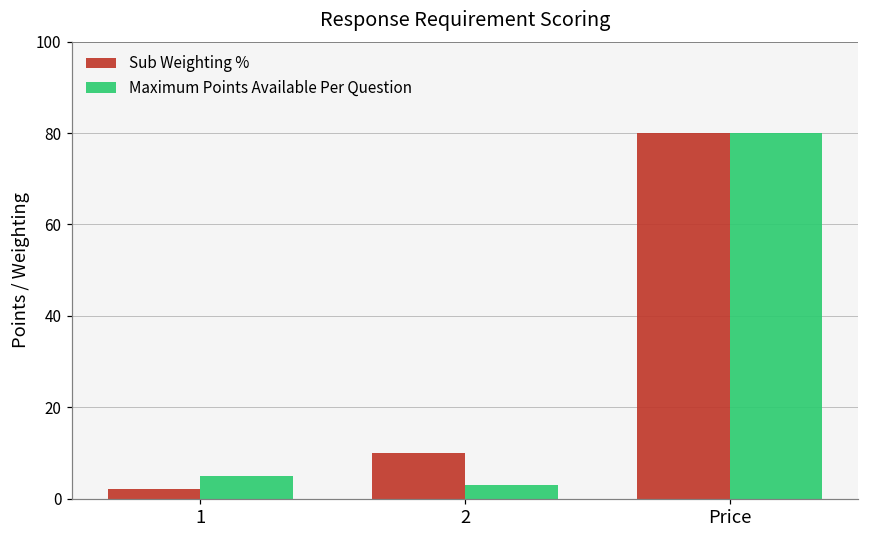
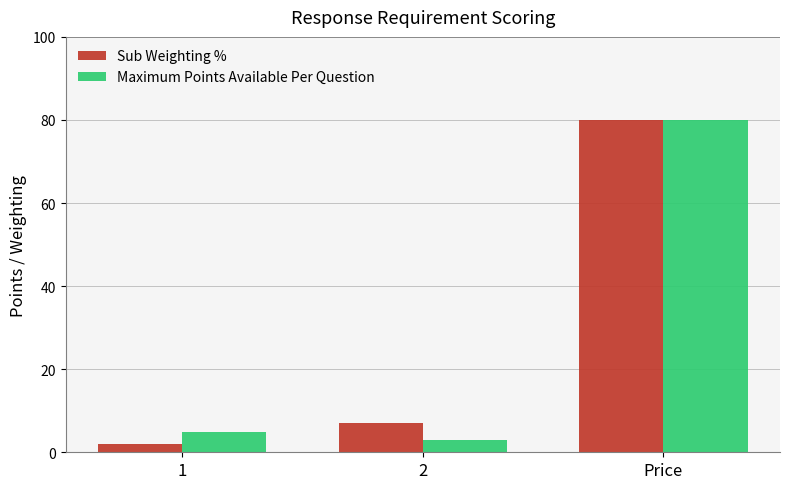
  {
    "Sub Weighting %": {
      "1": 2,
-     "2": 10,
+     "2": 7,
      "Price": 80
    },
    "Maximum Points Available Per Question": {
      "1": 5,
      "2": 3,
      "Price": 80
    }
  }
